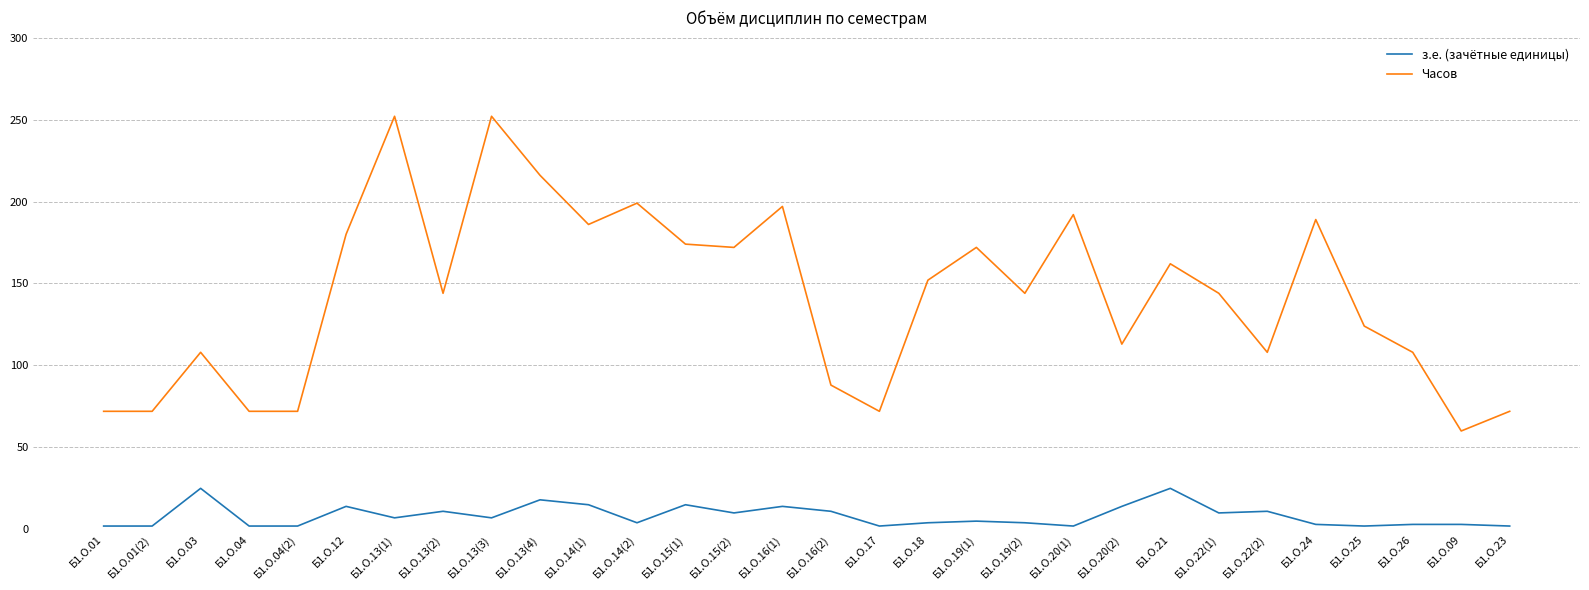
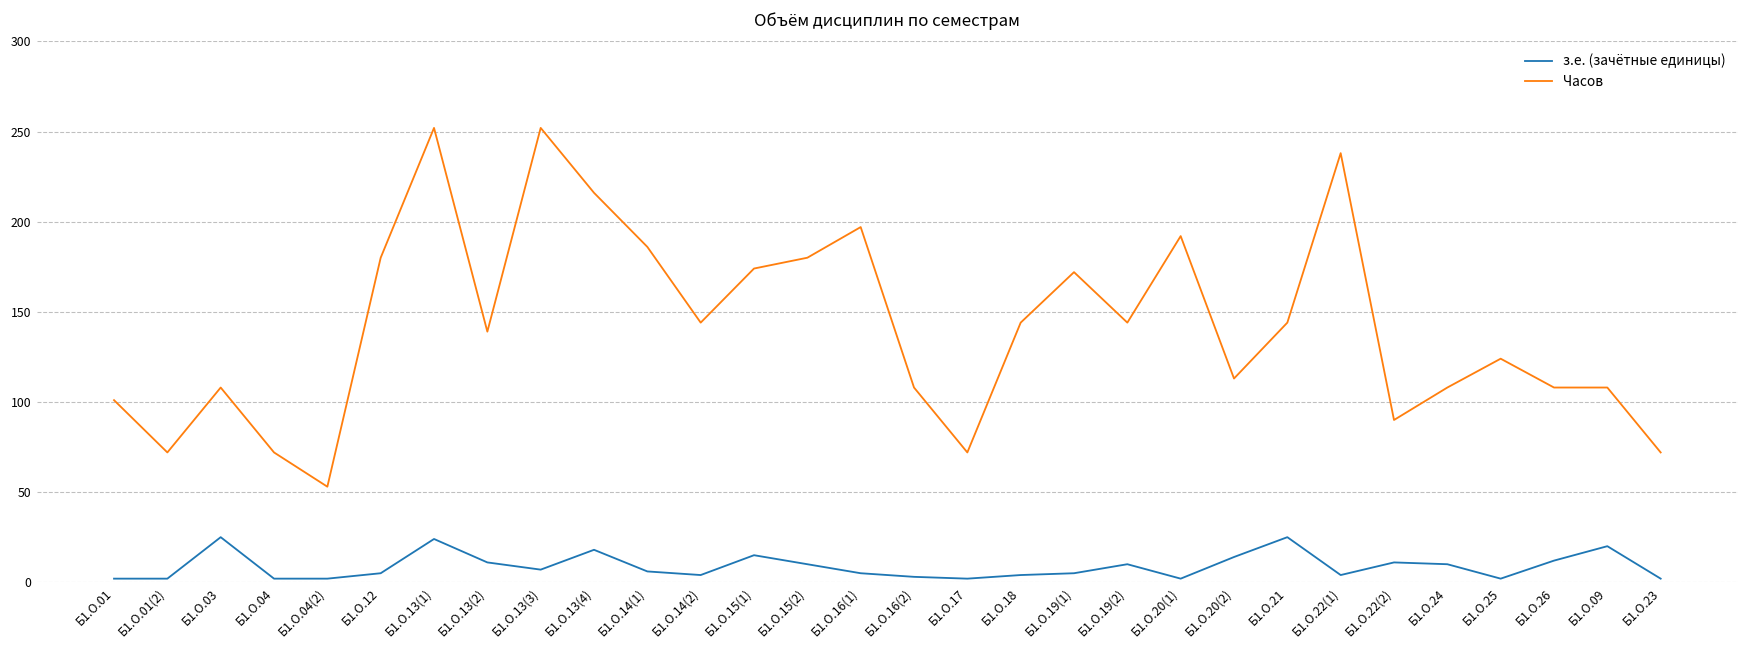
  {
    "з.е. (зачётные единицы)": {
      "Б1.О.01": 2,
      "Б1.О.01(2)": 2,
      "Б1.О.03": 25,
      "Б1.О.04": 2,
      "Б1.О.04(2)": 2,
-     "Б1.О.12": 14,
-     "Б1.О.13(1)": 7,
+     "Б1.О.12": 5,
+     "Б1.О.13(1)": 24,
      "Б1.О.13(2)": 11,
      "Б1.О.13(3)": 7,
      "Б1.О.13(4)": 18,
-     "Б1.О.14(1)": 15,
+     "Б1.О.14(1)": 6,
      "Б1.О.14(2)": 4,
      "Б1.О.15(1)": 15,
      "Б1.О.15(2)": 10,
-     "Б1.О.16(1)": 14,
-     "Б1.О.16(2)": 11,
+     "Б1.О.16(1)": 5,
+     "Б1.О.16(2)": 3,
      "Б1.О.17": 2,
      "Б1.О.18": 4,
      "Б1.О.19(1)": 5,
-     "Б1.О.19(2)": 4,
+     "Б1.О.19(2)": 10,
      "Б1.О.20(1)": 2,
      "Б1.О.20(2)": 14,
      "Б1.О.21": 25,
-     "Б1.О.22(1)": 10,
+     "Б1.О.22(1)": 4,
      "Б1.О.22(2)": 11,
-     "Б1.О.24": 3,
+     "Б1.О.24": 10,
      "Б1.О.25": 2,
-     "Б1.О.26": 3,
-     "Б1.О.09": 3,
+     "Б1.О.26": 12,
+     "Б1.О.09": 20,
      "Б1.О.23": 2
    },
    "Часов": {
-     "Б1.О.01": 72,
+     "Б1.О.01": 101,
      "Б1.О.01(2)": 72,
      "Б1.О.03": 108,
      "Б1.О.04": 72,
-     "Б1.О.04(2)": 72,
+     "Б1.О.04(2)": 53,
      "Б1.О.12": 180,
      "Б1.О.13(1)": 252,
-     "Б1.О.13(2)": 144,
+     "Б1.О.13(2)": 139,
      "Б1.О.13(3)": 252,
      "Б1.О.13(4)": 216,
      "Б1.О.14(1)": 186,
-     "Б1.О.14(2)": 199,
+     "Б1.О.14(2)": 144,
      "Б1.О.15(1)": 174,
-     "Б1.О.15(2)": 172,
+     "Б1.О.15(2)": 180,
      "Б1.О.16(1)": 197,
-     "Б1.О.16(2)": 88,
+     "Б1.О.16(2)": 108,
      "Б1.О.17": 72,
-     "Б1.О.18": 152,
+     "Б1.О.18": 144,
      "Б1.О.19(1)": 172,
      "Б1.О.19(2)": 144,
      "Б1.О.20(1)": 192,
      "Б1.О.20(2)": 113,
-     "Б1.О.21": 162,
-     "Б1.О.22(1)": 144,
-     "Б1.О.22(2)": 108,
-     "Б1.О.24": 189,
+     "Б1.О.21": 144,
+     "Б1.О.22(1)": 238,
+     "Б1.О.22(2)": 90,
+     "Б1.О.24": 108,
      "Б1.О.25": 124,
      "Б1.О.26": 108,
-     "Б1.О.09": 60,
+     "Б1.О.09": 108,
      "Б1.О.23": 72
    }
  }
